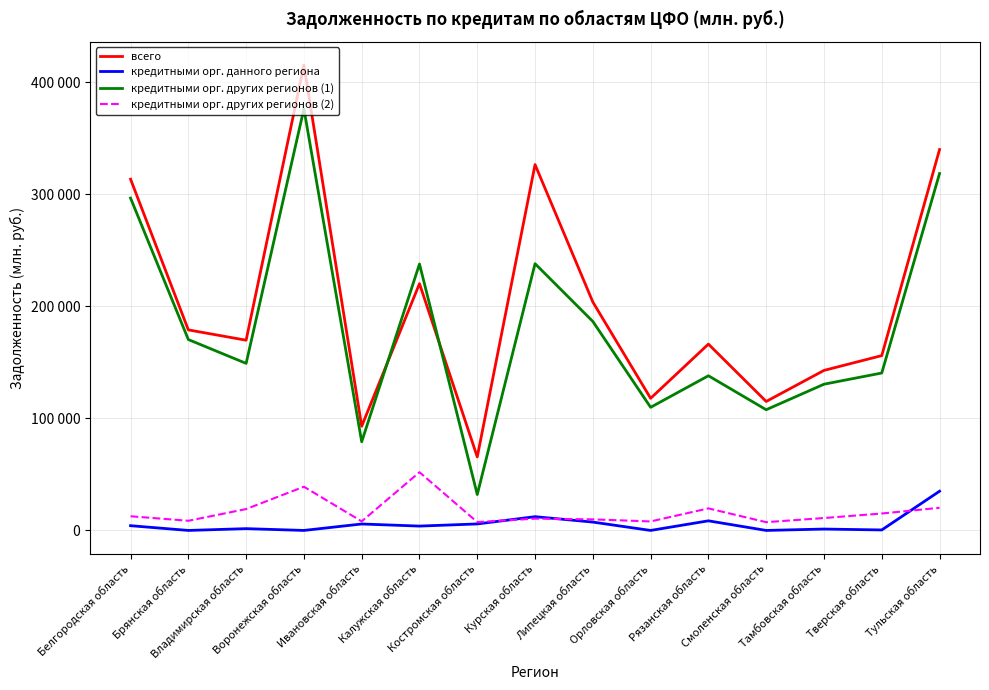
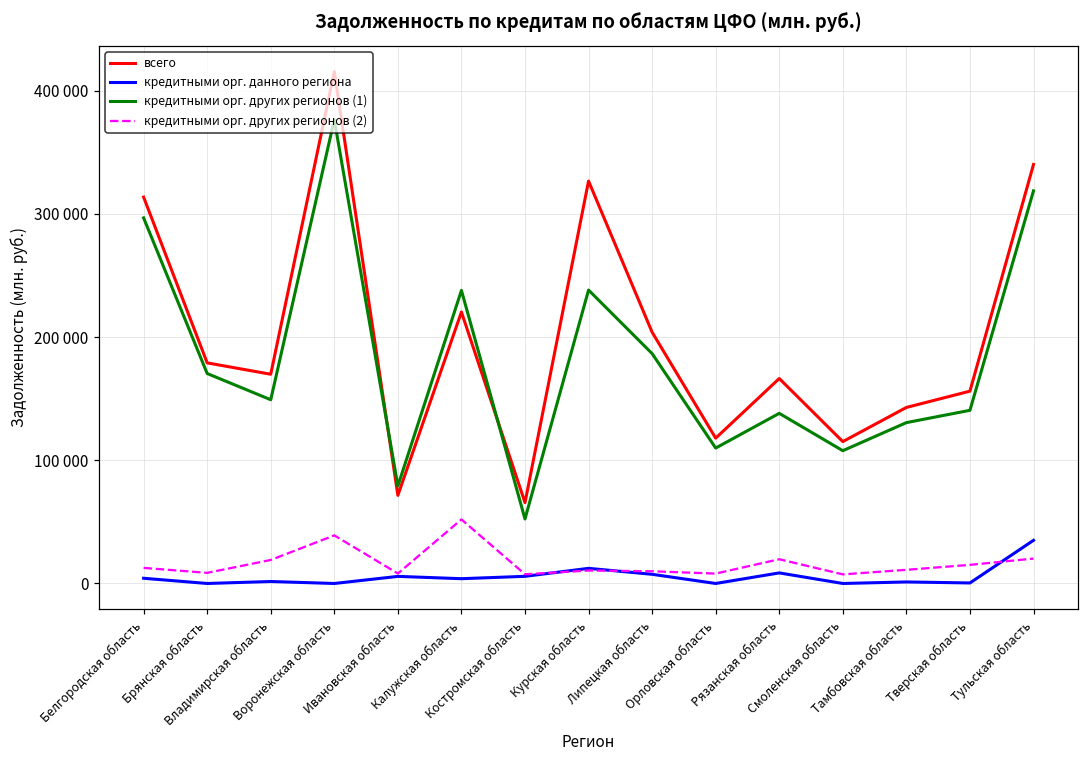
  {
    "всего": {
      "Белгородская область": 314000,
      "Брянская область": 179000,
      "Владимирская область": 170000,
-     "Ивановская область": 93000,
+     "Ивановская область": 72000,
      "Калужская область": 220000,
      "Костромская область": 66000,
      "Курская область": 327000,
      "Липецкая область": 204000,
      "Орловская область": 118000,
      "Рязанская область": 166000,
      "Смоленская область": 115000,
      "Тамбовская область": 143000,
      "Тверская область": 156000,
      "Тульская область": 340000
    },
    "кредитными орг. данного региона": {
      "Белгородская область": 4000,
      "Брянская область": 0,
      "Владимирская область": 2000,
      "Воронежская область": 0,
      "Ивановская область": 6000,
      "Калужская область": 4000,
      "Липецкая область": 7000,
      "Орловская область": 0,
      "Рязанская область": 9000,
      "Смоленская область": 0,
      "Тамбовская область": 1000,
      "Тверская область": 0,
      "Тульская область": 35000
    },
    "кредитными орг. других регионов (1)": {
      "Белгородская область": 297000,
      "Брянская область": 170000,
      "Владимирская область": 149000,
      "Ивановская область": 79000,
      "Калужская область": 238000,
-     "Костромская область": 32000,
+     "Костромская область": 52000,
      "Курская область": 238000,
      "Липецкая область": 187000,
      "Орловская область": 110000,
      "Рязанская область": 138000,
      "Смоленская область": 108000,
      "Тамбовская область": 131000,
      "Тверская область": 141000,
      "Тульская область": 319000
    },
    "кредитными орг. других регионов (2)": {
      "Белгородская область": 13000,
      "Брянская область": 9000,
      "Владимирская область": 19000,
      "Воронежская область": 39000,
      "Ивановская область": 8000,
      "Калужская область": 52000,
      "Липецкая область": 10000,
      "Орловская область": 8000,
      "Рязанская область": 20000,
      "Смоленская область": 7000,
      "Тамбовская область": 11000,
      "Тверская область": 15000,
      "Тульская область": 20000
    }
  }
